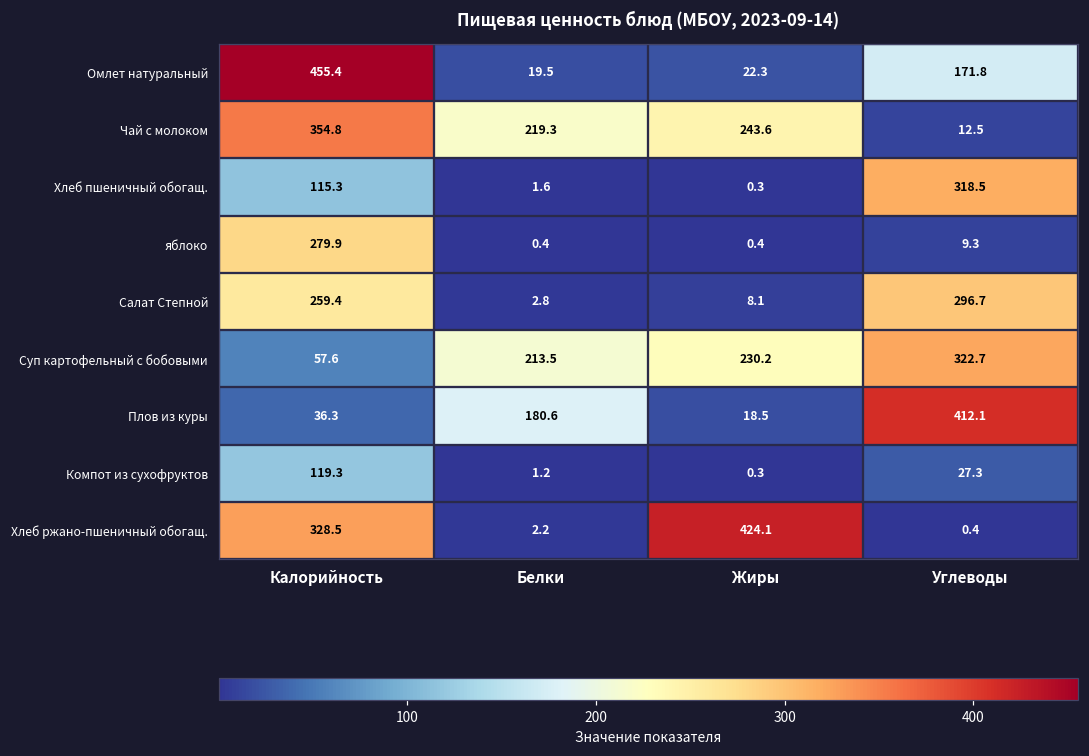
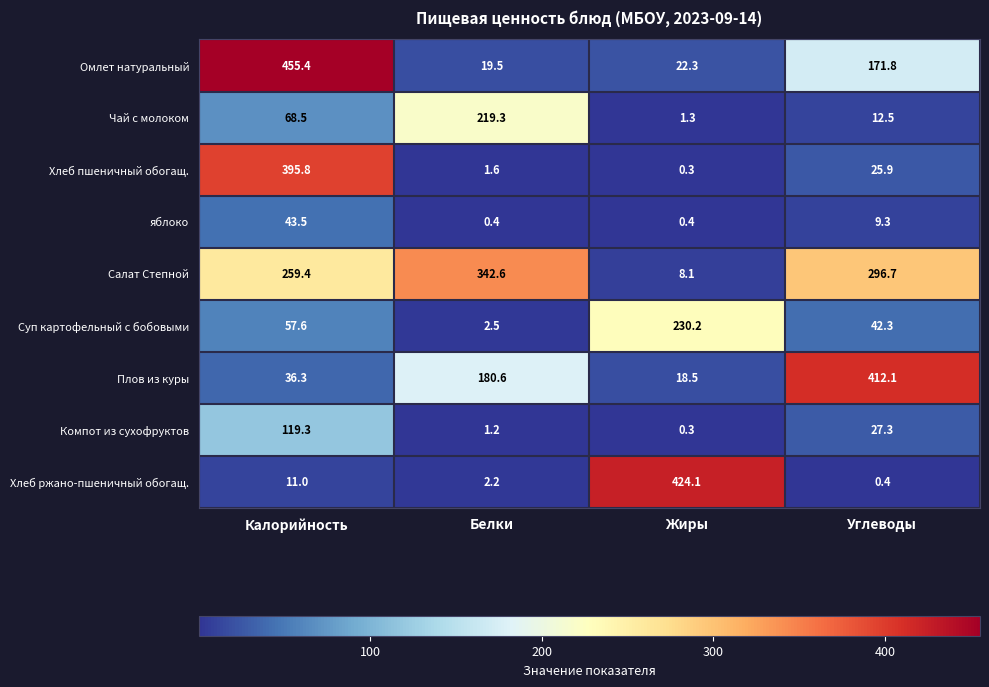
  {
    "Омлет натуральный": {
      "Калорийность": 455.4,
      "Белки": 19.5,
      "Жиры": 22.3,
      "Углеводы": 171.8
    },
    "Чай с молоком": {
-     "Калорийность": 354.8,
+     "Калорийность": 68.5,
      "Белки": 219.3,
-     "Жиры": 243.6,
+     "Жиры": 1.3,
      "Углеводы": 12.5
    },
    "Хлеб пшеничный обогащ.": {
-     "Калорийность": 115.3,
+     "Калорийность": 395.8,
      "Белки": 1.6,
      "Жиры": 0.3,
-     "Углеводы": 318.5
+     "Углеводы": 25.9
    },
    "яблоко": {
-     "Калорийность": 279.9,
+     "Калорийность": 43.5,
      "Белки": 0.4,
      "Жиры": 0.4,
      "Углеводы": 9.3
    },
    "Салат Степной": {
      "Калорийность": 259.4,
-     "Белки": 2.8,
+     "Белки": 342.6,
      "Жиры": 8.1,
      "Углеводы": 296.7
    },
    "Суп картофельный с бобовыми": {
      "Калорийность": 57.6,
-     "Белки": 213.5,
+     "Белки": 2.5,
      "Жиры": 230.2,
-     "Углеводы": 322.7
+     "Углеводы": 42.3
    },
    "Плов из куры": {
      "Калорийность": 36.3,
      "Белки": 180.6,
      "Жиры": 18.5,
      "Углеводы": 412.1
    },
    "Компот из сухофруктов": {
      "Калорийность": 119.3,
      "Белки": 1.2,
      "Жиры": 0.3,
      "Углеводы": 27.3
    },
    "Хлеб ржано-пшеничный обогащ.": {
-     "Калорийность": 328.5,
+     "Калорийность": 11.0,
      "Белки": 2.2,
      "Жиры": 424.1,
      "Углеводы": 0.4
    }
  }
